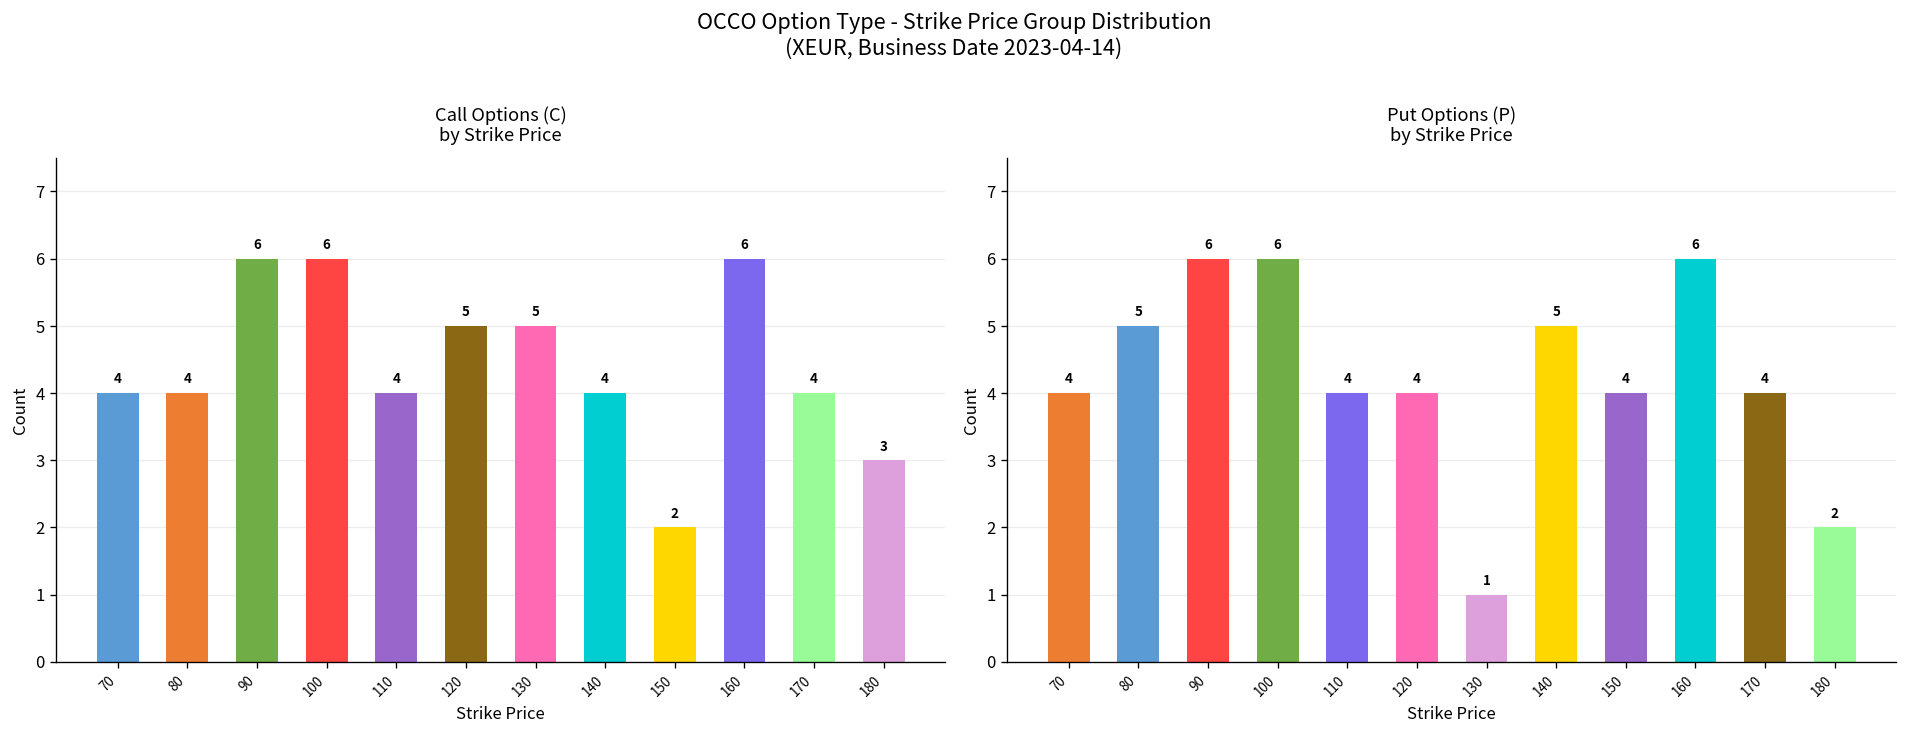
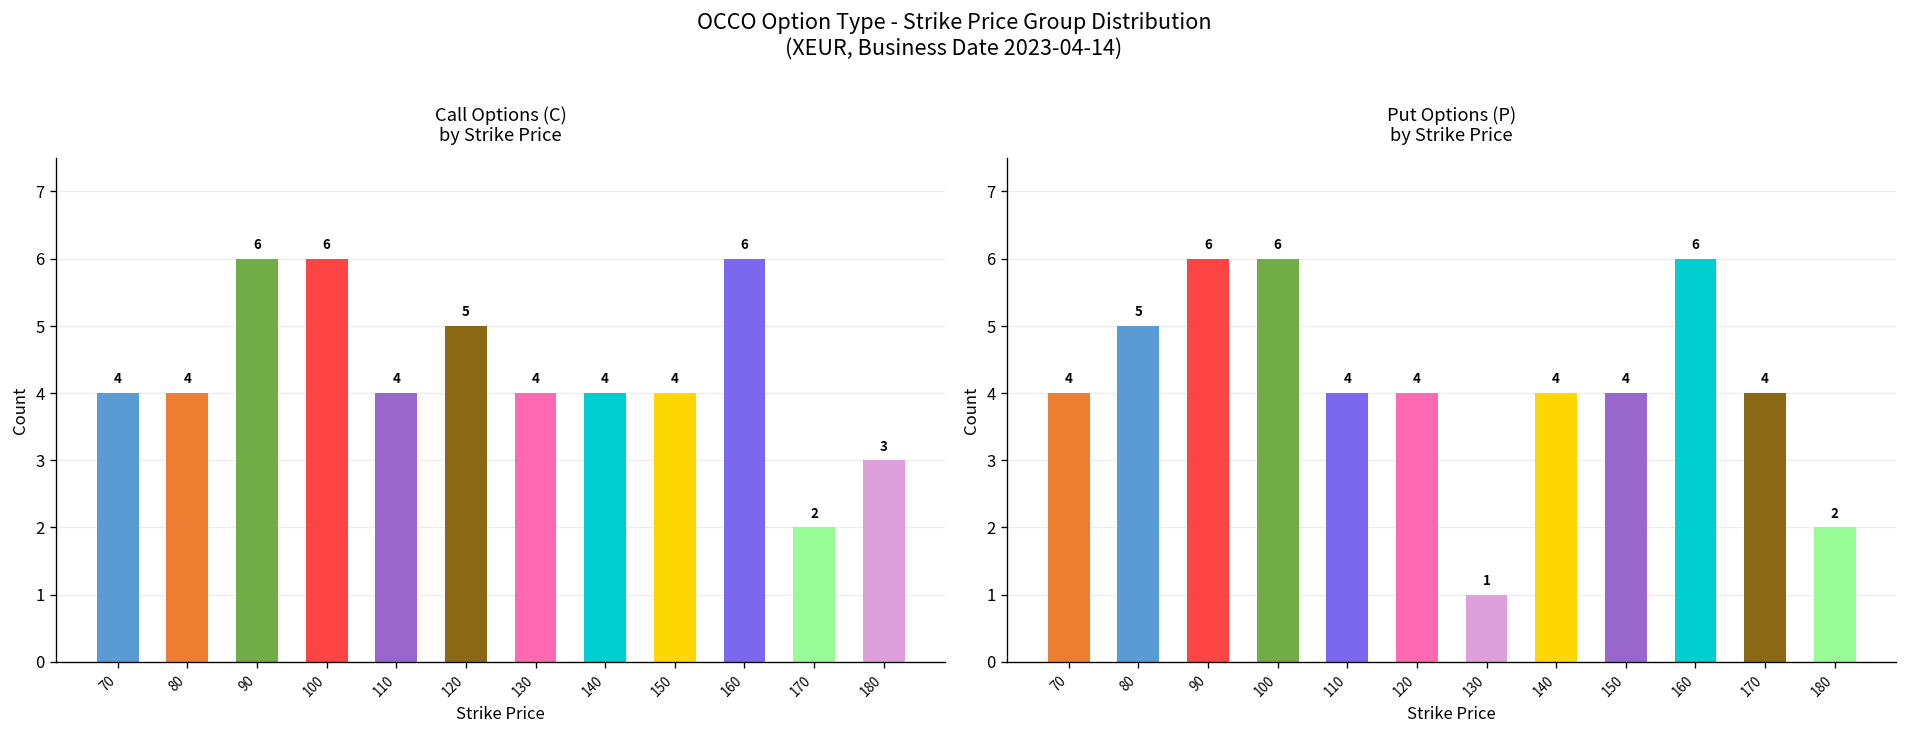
  {
    "Call Options (C) by Strike Price": {
      "70": 4,
      "80": 4,
      "90": 6,
      "100": 6,
      "110": 4,
      "120": 5,
-     "130": 5,
+     "130": 4,
      "140": 4,
-     "150": 2,
+     "150": 4,
      "160": 6,
-     "170": 4,
+     "170": 2,
      "180": 3
    },
    "Put Options (P) by Strike Price": {
      "70": 4,
      "80": 5,
      "90": 6,
      "100": 6,
      "110": 4,
      "120": 4,
      "130": 1,
-     "140": 5,
+     "140": 4,
      "150": 4,
      "160": 6,
      "170": 4,
      "180": 2
    }
  }
